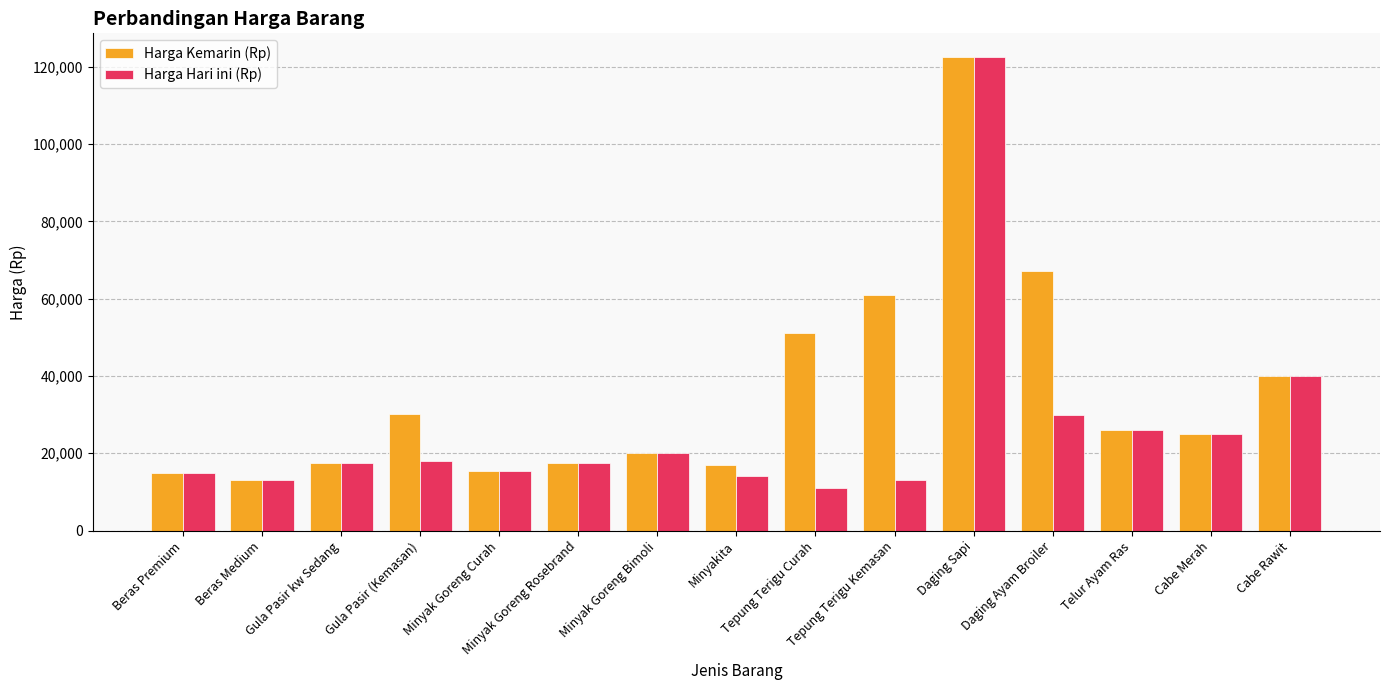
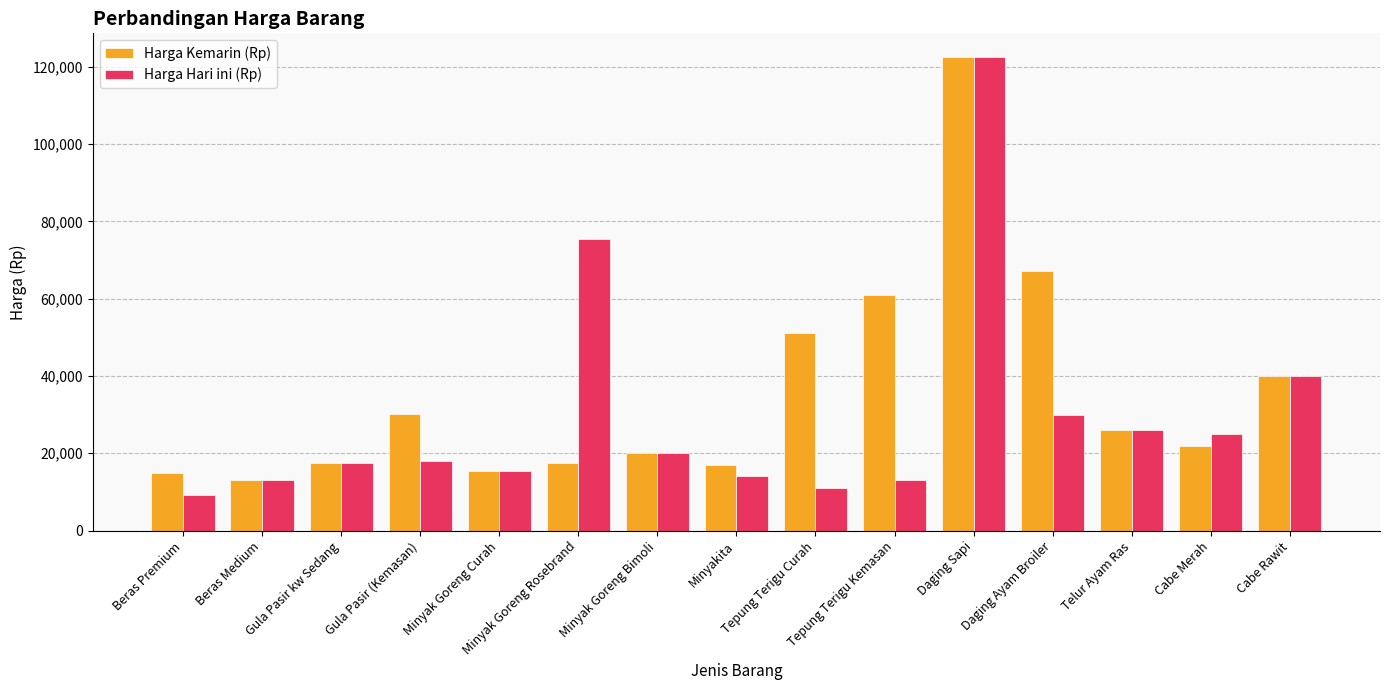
  {
    "Harga Kemarin (Rp)": {
      "Beras Premium": "15,000",
      "Beras Medium": "13,000",
      "Gula Pasir kw Sedang": "18,000",
      "Gula Pasir (Kemasan)": "30,000",
      "Minyak Goreng Curah": "15,000",
      "Minyak Goreng Rosebrand": "18,000",
      "Minyak Goreng Bimoli": "20,000",
      "Minyakita": "17,000",
      "Tepung Terigu Curah": "51,000",
      "Tepung Terigu Kemasan": "61,000",
      "Daging Sapi": "123,000",
      "Daging Ayam Broiler": "67,000",
      "Telur Ayam Ras": "26,000",
-     "Cabe Merah": "25,000",
+     "Cabe Merah": "22,000",
      "Cabe Rawit": "40,000"
    },
    "Harga Hari ini (Rp)": {
-     "Beras Premium": "15,000",
+     "Beras Premium": "9,000",
      "Beras Medium": "13,000",
      "Gula Pasir kw Sedang": "18,000",
      "Gula Pasir (Kemasan)": "18,000",
      "Minyak Goreng Curah": "15,000",
-     "Minyak Goreng Rosebrand": "18,000",
+     "Minyak Goreng Rosebrand": "75,000",
      "Minyak Goreng Bimoli": "20,000",
      "Minyakita": "14,000",
      "Tepung Terigu Curah": "11,000",
      "Tepung Terigu Kemasan": "13,000",
      "Daging Sapi": "123,000",
      "Daging Ayam Broiler": "30,000",
      "Telur Ayam Ras": "26,000",
      "Cabe Merah": "25,000",
      "Cabe Rawit": "40,000"
    }
  }
